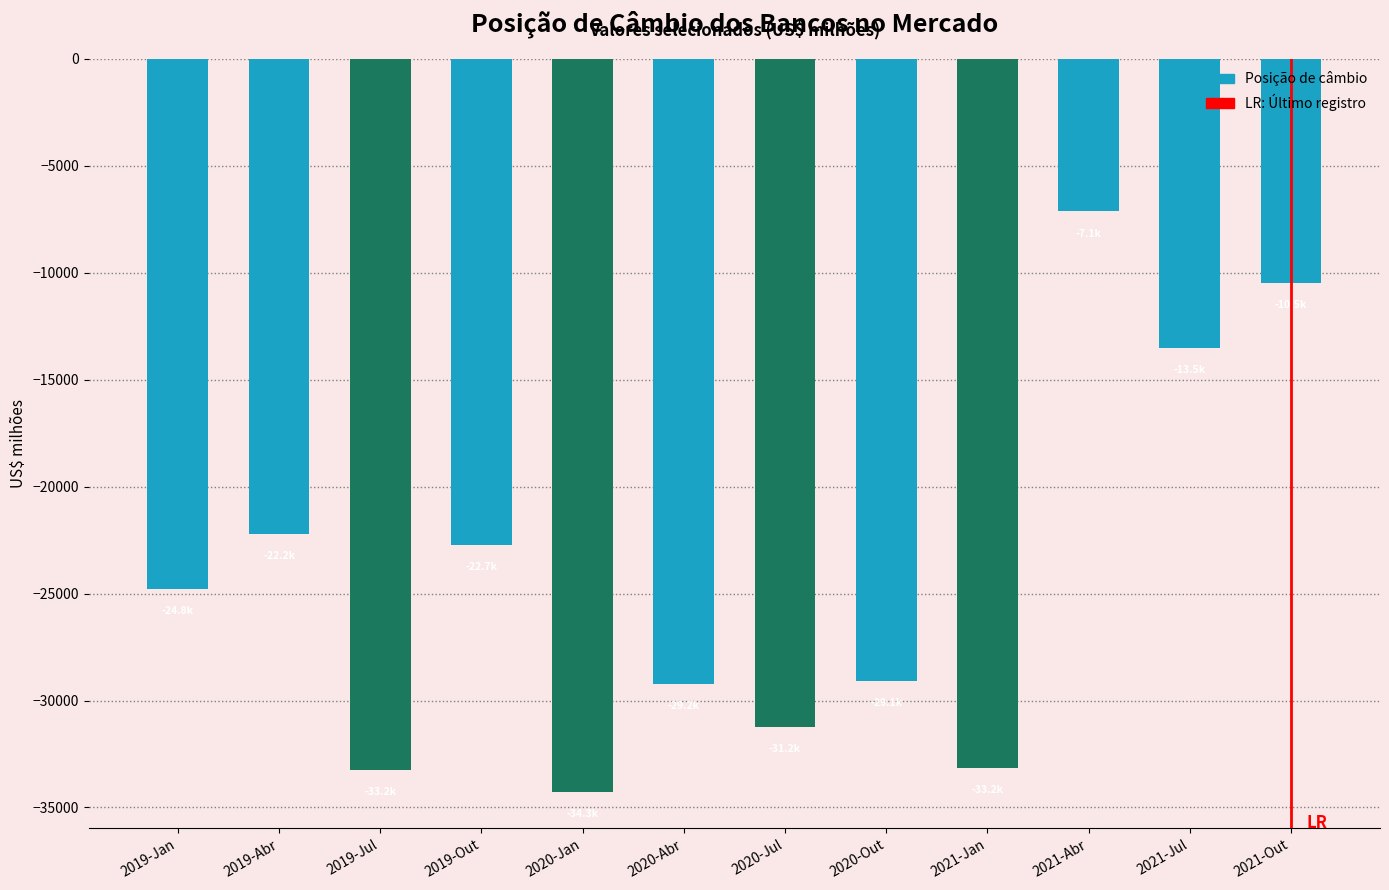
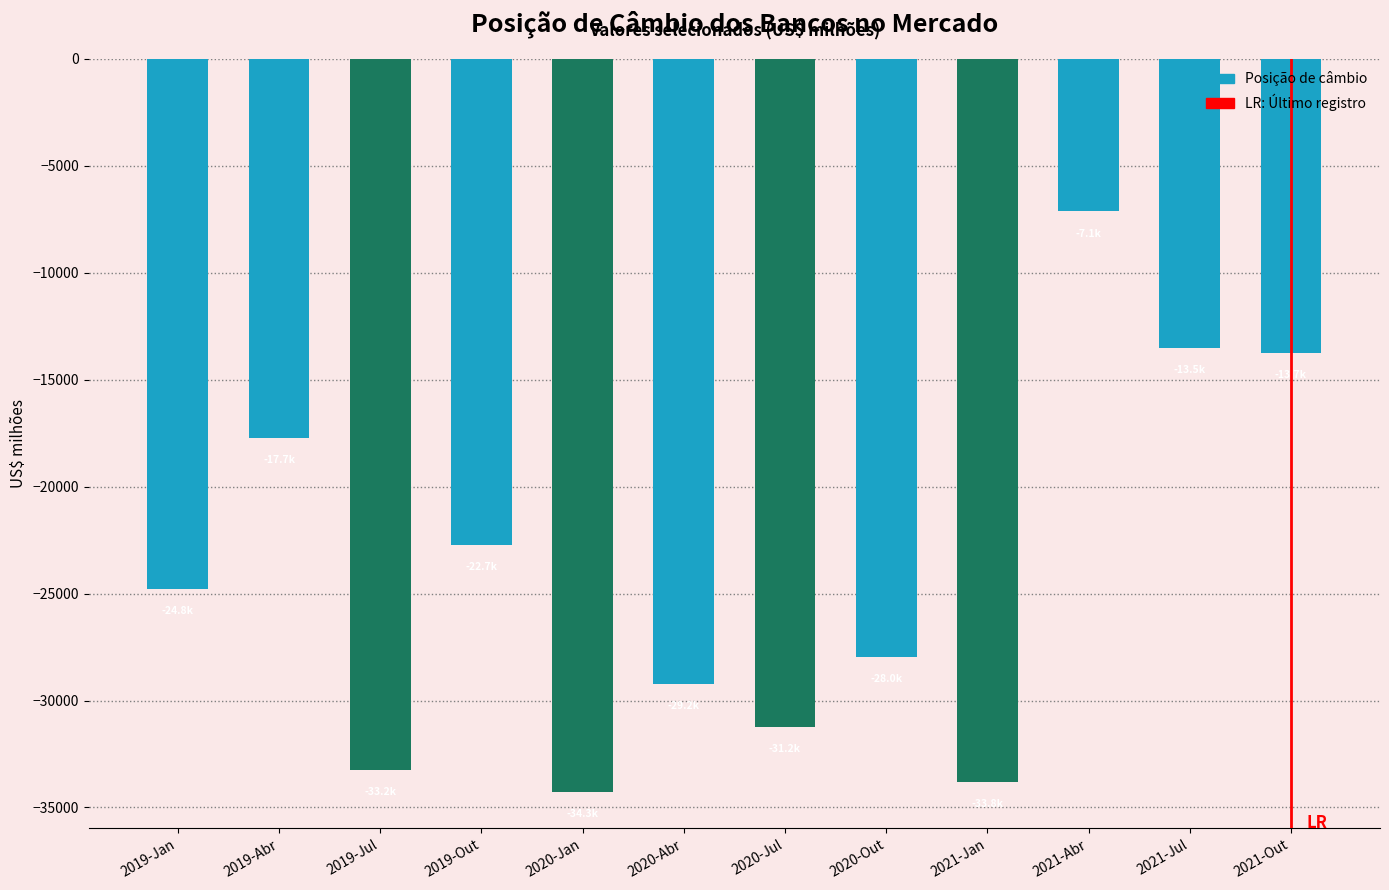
  {
    "2019-Jan": -24800,
-   "2019-Abr": -22200,
+   "2019-Abr": -17700,
    "2019-Jul": -33200,
    "2019-Out": -22700,
    "2020-Jan": -34300,
    "2020-Abr": -29200,
    "2020-Jul": -31200,
-   "2020-Out": -29100,
-   "2021-Jan": -33200,
+   "2020-Out": -28000,
+   "2021-Jan": -33800,
    "2021-Abr": -7100,
    "2021-Jul": -13500,
-   "2021-Out": -10500
+   "2021-Out": -13700
  }
